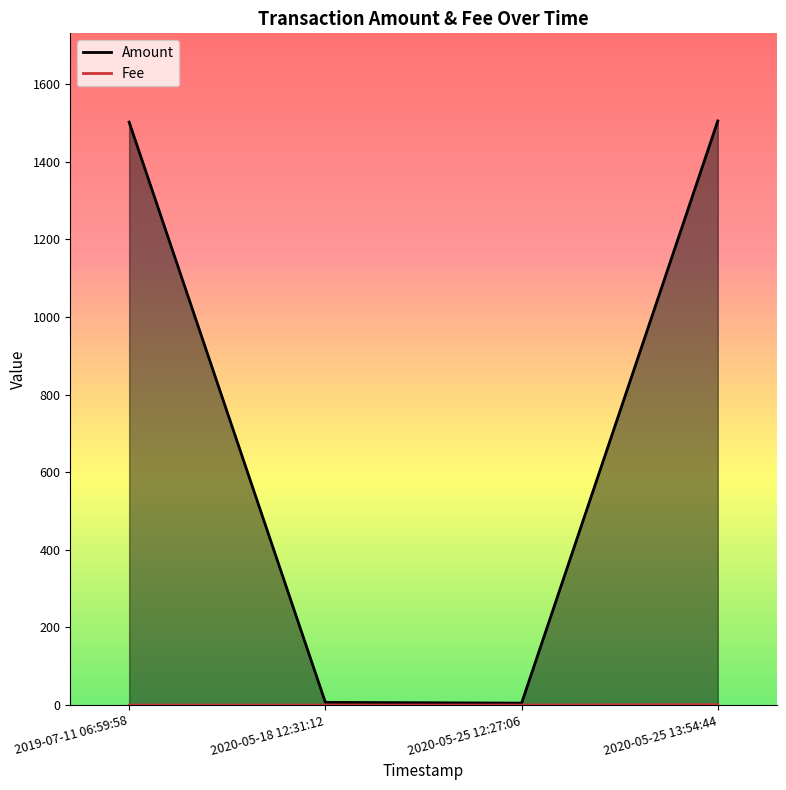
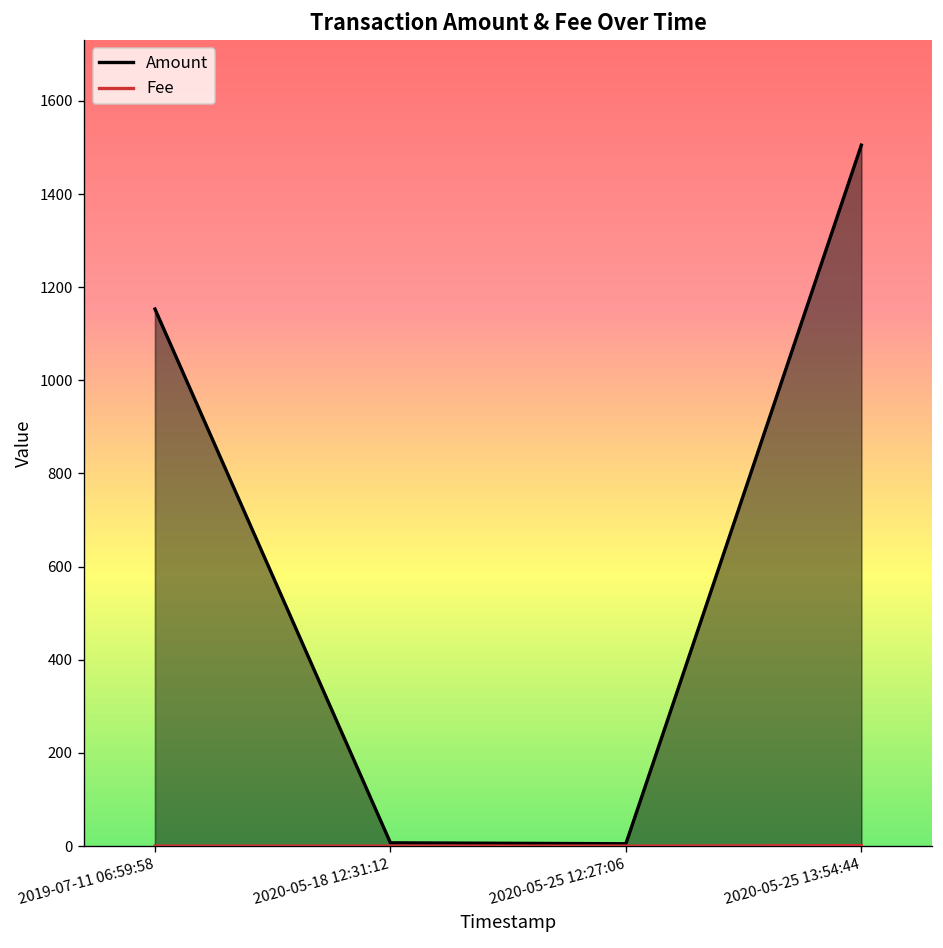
  {
    "Amount": {
-     "2019-07-11 06:59:58": 1500,
+     "2019-07-11 06:59:58": 1150,
      "2020-05-18 12:31:12": 10,
      "2020-05-25 13:54:44": 1510
    },
    "Fee": {
      "2019-07-11 06:59:58": 0,
      "2020-05-18 12:31:12": 0,
      "2020-05-25 13:54:44": 0
    }
  }
